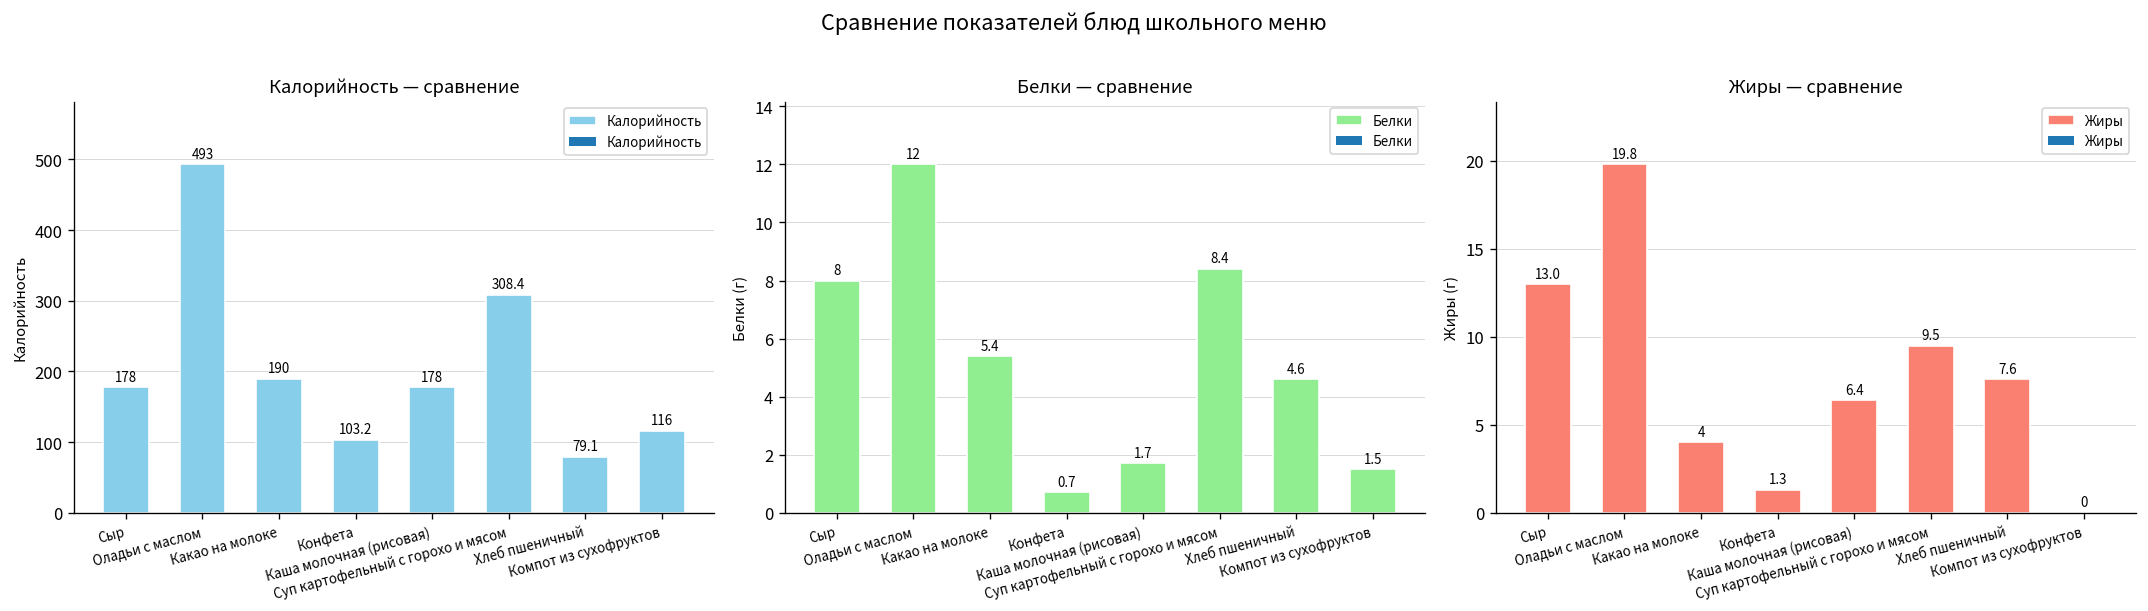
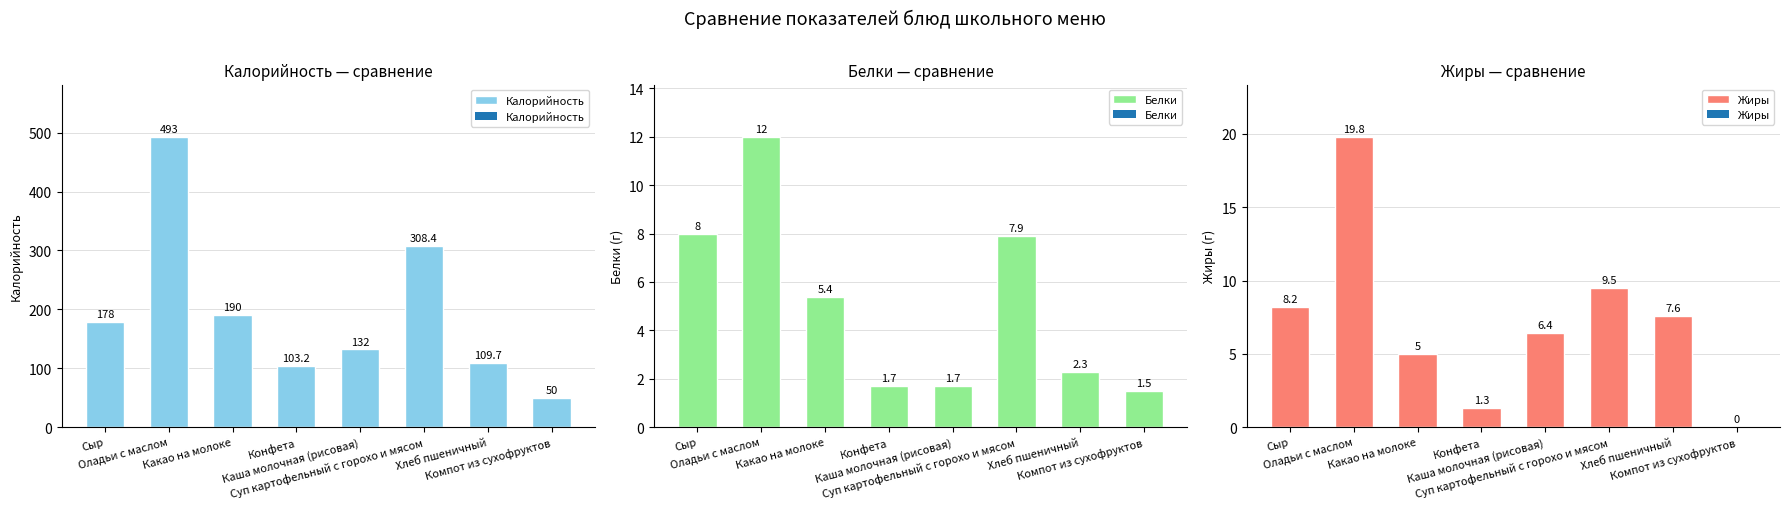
  {
    "Калорийность — сравнение": {
      "Сыр": 178,
      "Оладьи с маслом": 493,
      "Какао на молоке": 190,
      "Конфета": 103.2,
-     "Каша молочная (рисовая)": 178,
+     "Каша молочная (рисовая)": 132,
      "Суп картофельный с горохо и мясом": 308.4,
-     "Хлеб пшеничный": 79.1,
-     "Компот из сухофруктов": 116
+     "Хлеб пшеничный": 109.7,
+     "Компот из сухофруктов": 50
    },
    "Белки — сравнение": {
      "Сыр": 8,
      "Оладьи с маслом": 12,
      "Какао на молоке": 5.4,
-     "Конфета": 0.7,
+     "Конфета": 1.7,
      "Каша молочная (рисовая)": 1.7,
-     "Суп картофельный с горохо и мясом": 8.4,
-     "Хлеб пшеничный": 4.6,
+     "Суп картофельный с горохо и мясом": 7.9,
+     "Хлеб пшеничный": 2.3,
      "Компот из сухофруктов": 1.5
    },
    "Жиры — сравнение": {
-     "Сыр": 13.0,
+     "Сыр": 8.2,
      "Оладьи с маслом": 19.8,
-     "Какао на молоке": 4,
+     "Какао на молоке": 5,
      "Конфета": 1.3,
      "Каша молочная (рисовая)": 6.4,
      "Суп картофельный с горохо и мясом": 9.5,
      "Хлеб пшеничный": 7.6,
      "Компот из сухофруктов": 0
    }
  }
